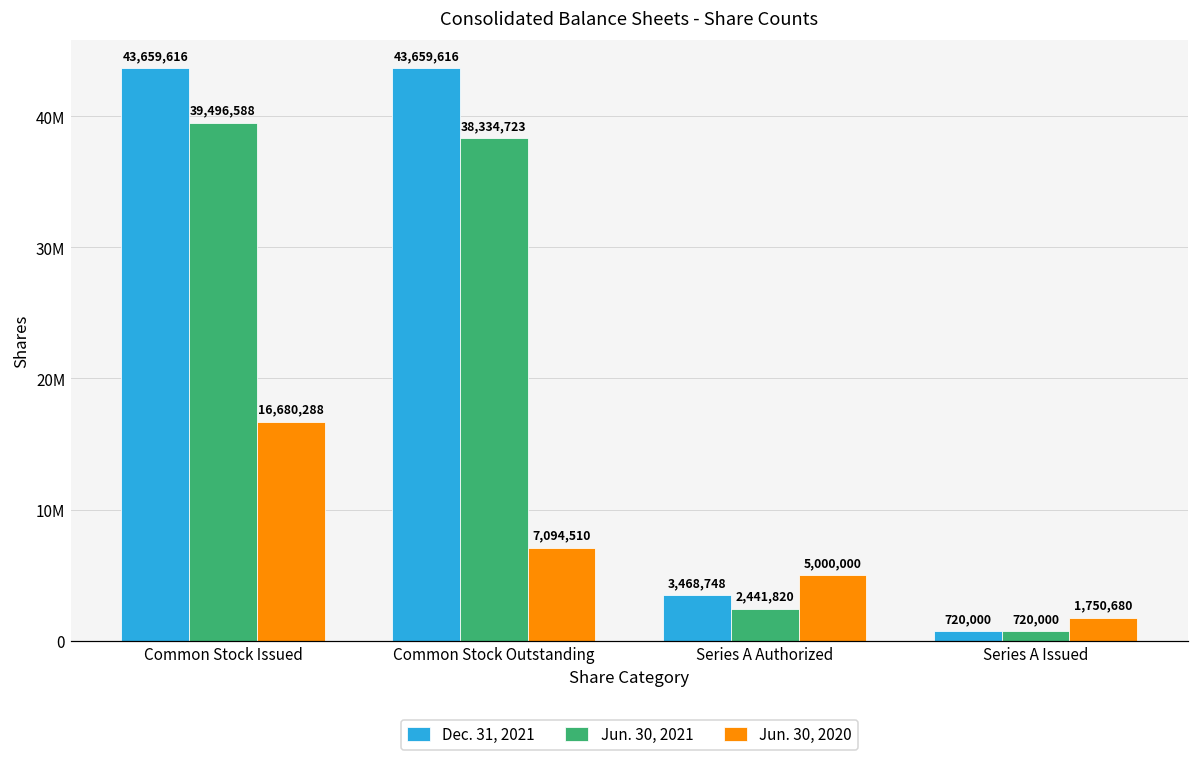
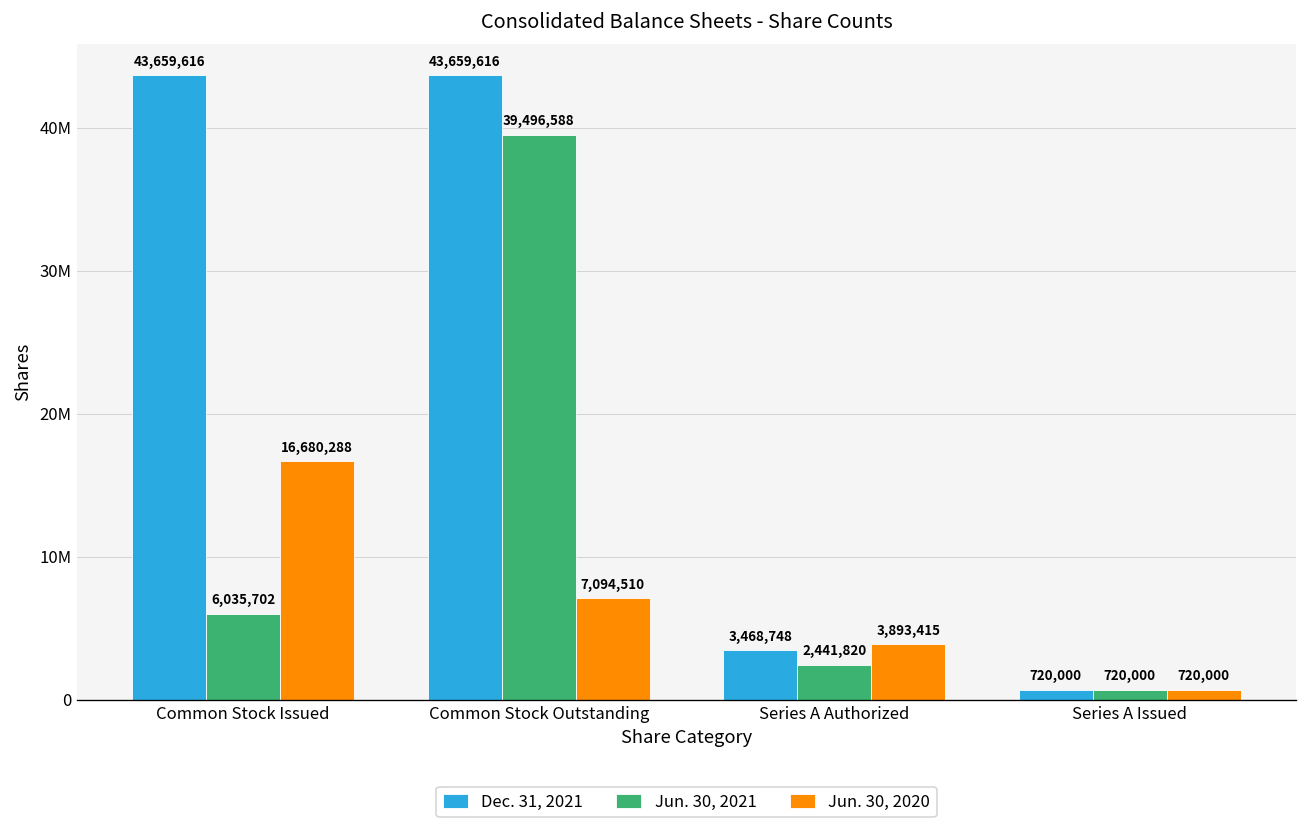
  {
    "Dec. 31, 2021": {
      "Common Stock Issued": "43,659,616",
      "Common Stock Outstanding": "43,659,616",
      "Series A Authorized": "3,468,748",
      "Series A Issued": "720,000"
    },
    "Jun. 30, 2021": {
-     "Common Stock Issued": "39,496,588",
-     "Common Stock Outstanding": "38,334,723",
+     "Common Stock Issued": "6,035,702",
+     "Common Stock Outstanding": "39,496,588",
      "Series A Authorized": "2,441,820",
      "Series A Issued": "720,000"
    },
    "Jun. 30, 2020": {
      "Common Stock Issued": "16,680,288",
      "Common Stock Outstanding": "7,094,510",
-     "Series A Authorized": "5,000,000",
-     "Series A Issued": "1,750,680"
+     "Series A Authorized": "3,893,415",
+     "Series A Issued": "720,000"
    }
  }
